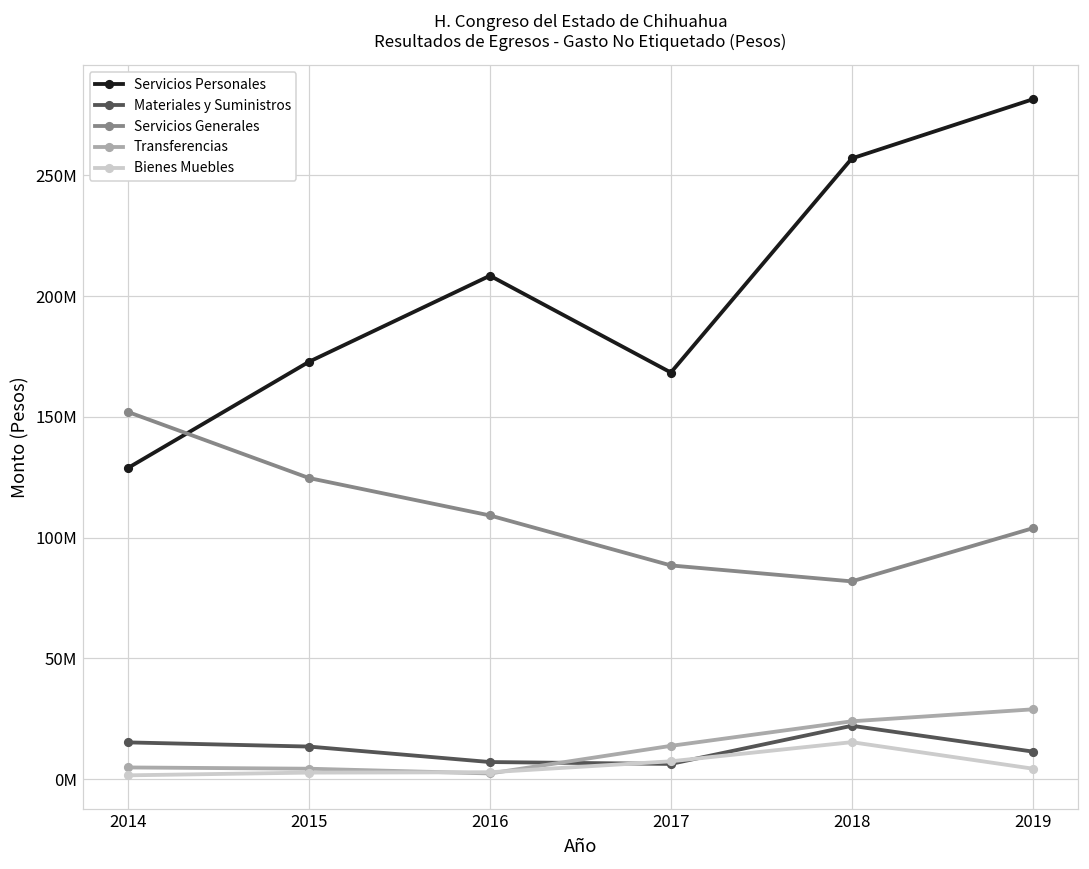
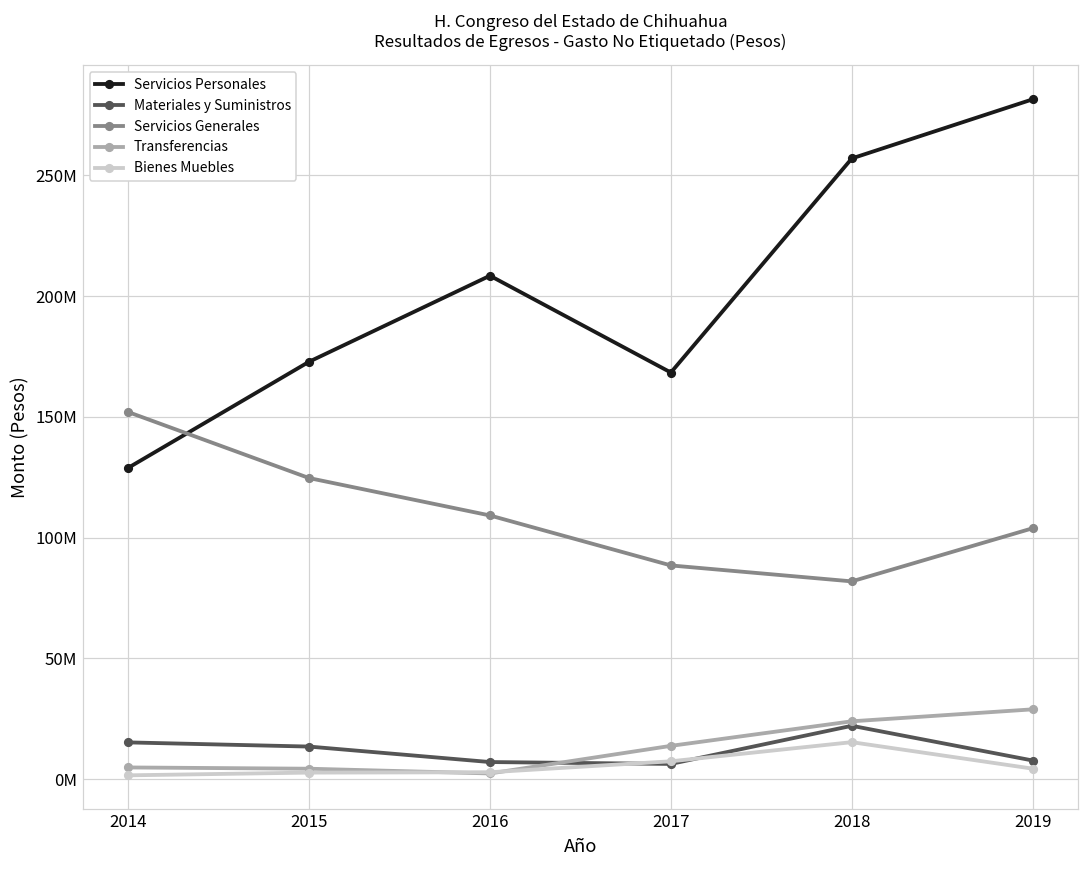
  {
    "Servicios Personales": {
      "2014": 129000000,
      "2015": 173000000,
      "2016": 208000000,
      "2017": 168000000,
      "2018": 257000000,
      "2019": 282000000
    },
    "Materiales y Suministros": {
      "2014": 15000000,
      "2015": 14000000,
      "2016": 7000000,
      "2018": 22000000,
-     "2019": 11000000
+     "2019": 8000000
    }
  }
